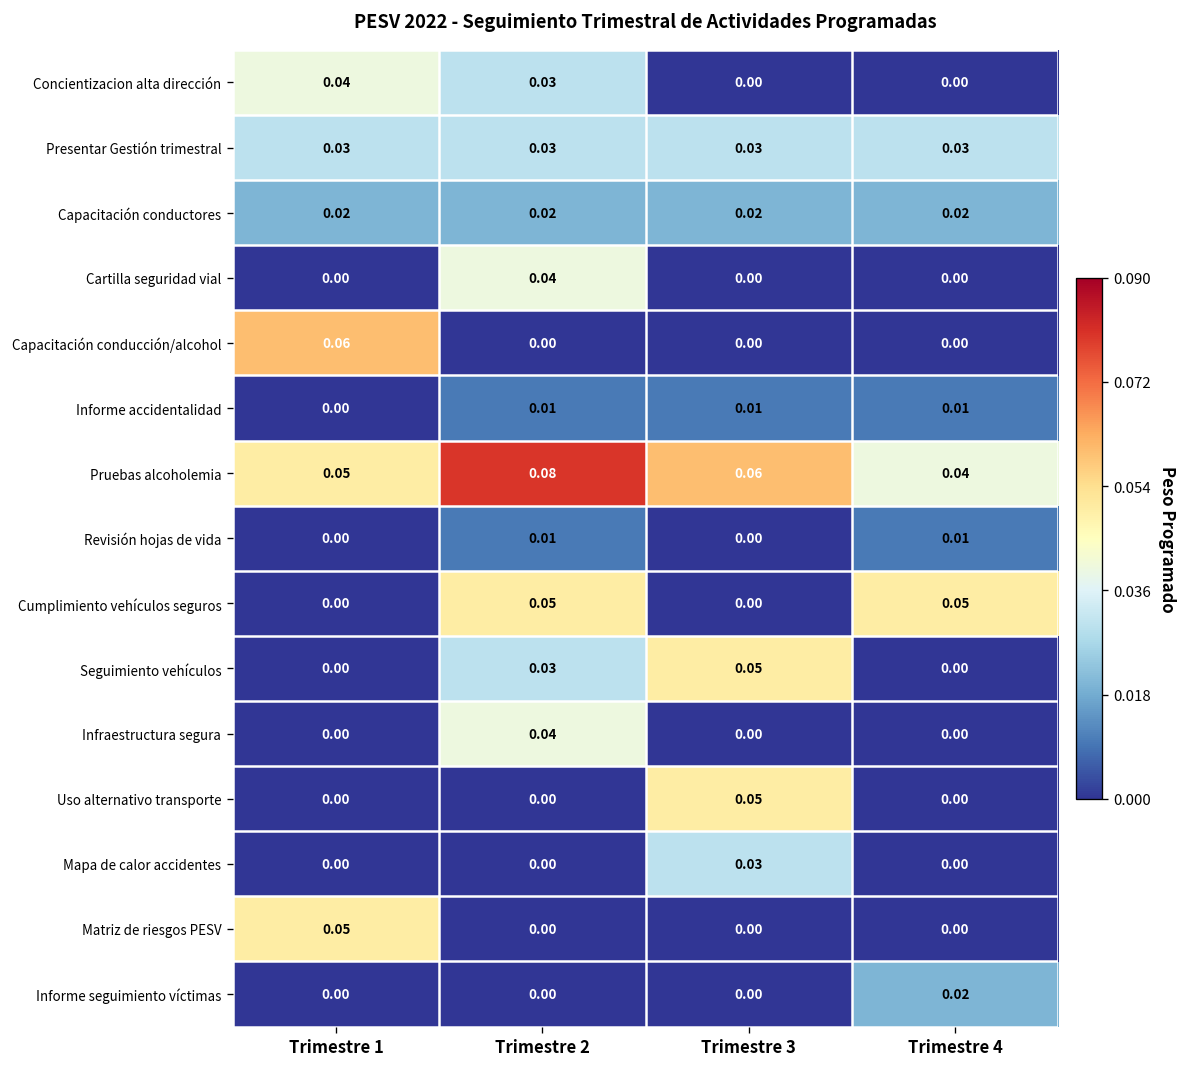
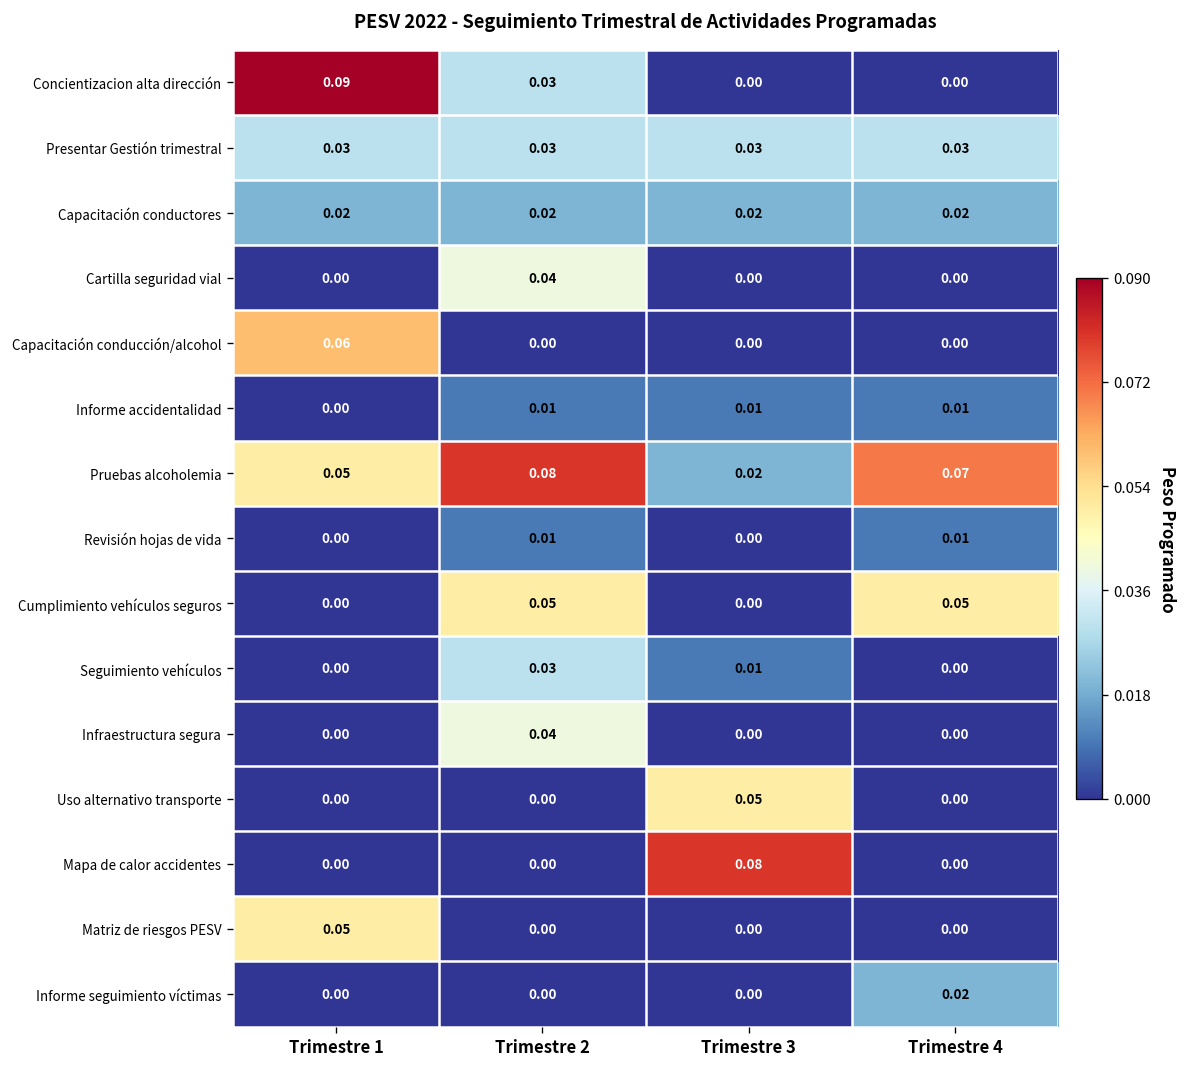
  {
    "Concientizacion alta dirección": {
-     "Trimestre 1": 0.04,
+     "Trimestre 1": 0.09,
      "Trimestre 2": 0.03,
      "Trimestre 3": 0.00,
      "Trimestre 4": 0.00
    },
    "Presentar Gestión trimestral": {
      "Trimestre 1": 0.03,
      "Trimestre 2": 0.03,
      "Trimestre 3": 0.03,
      "Trimestre 4": 0.03
    },
    "Capacitación conductores": {
      "Trimestre 1": 0.02,
      "Trimestre 2": 0.02,
      "Trimestre 3": 0.02,
      "Trimestre 4": 0.02
    },
    "Cartilla seguridad vial": {
      "Trimestre 1": 0.00,
      "Trimestre 2": 0.04,
      "Trimestre 3": 0.00,
      "Trimestre 4": 0.00
    },
    "Capacitación conducción/alcohol": {
      "Trimestre 1": 0.06,
      "Trimestre 2": 0.00,
      "Trimestre 3": 0.00,
      "Trimestre 4": 0.00
    },
    "Informe accidentalidad": {
      "Trimestre 1": 0.00,
      "Trimestre 2": 0.01,
      "Trimestre 3": 0.01,
      "Trimestre 4": 0.01
    },
    "Pruebas alcoholemia": {
      "Trimestre 1": 0.05,
      "Trimestre 2": 0.08,
-     "Trimestre 3": 0.06,
-     "Trimestre 4": 0.04
+     "Trimestre 3": 0.02,
+     "Trimestre 4": 0.07
    },
    "Revisión hojas de vida": {
      "Trimestre 1": 0.00,
      "Trimestre 2": 0.01,
      "Trimestre 3": 0.00,
      "Trimestre 4": 0.01
    },
    "Cumplimiento vehículos seguros": {
      "Trimestre 1": 0.00,
      "Trimestre 2": 0.05,
      "Trimestre 3": 0.00,
      "Trimestre 4": 0.05
    },
    "Seguimiento vehículos": {
      "Trimestre 1": 0.00,
      "Trimestre 2": 0.03,
-     "Trimestre 3": 0.05,
+     "Trimestre 3": 0.01,
      "Trimestre 4": 0.00
    },
    "Infraestructura segura": {
      "Trimestre 1": 0.00,
      "Trimestre 2": 0.04,
      "Trimestre 3": 0.00,
      "Trimestre 4": 0.00
    },
    "Uso alternativo transporte": {
      "Trimestre 1": 0.00,
      "Trimestre 2": 0.00,
      "Trimestre 3": 0.05,
      "Trimestre 4": 0.00
    },
    "Mapa de calor accidentes": {
      "Trimestre 1": 0.00,
      "Trimestre 2": 0.00,
-     "Trimestre 3": 0.03,
+     "Trimestre 3": 0.08,
      "Trimestre 4": 0.00
    },
    "Matriz de riesgos PESV": {
      "Trimestre 1": 0.05,
      "Trimestre 2": 0.00,
      "Trimestre 3": 0.00,
      "Trimestre 4": 0.00
    },
    "Informe seguimiento víctimas": {
      "Trimestre 1": 0.00,
      "Trimestre 2": 0.00,
      "Trimestre 3": 0.00,
      "Trimestre 4": 0.02
    }
  }
